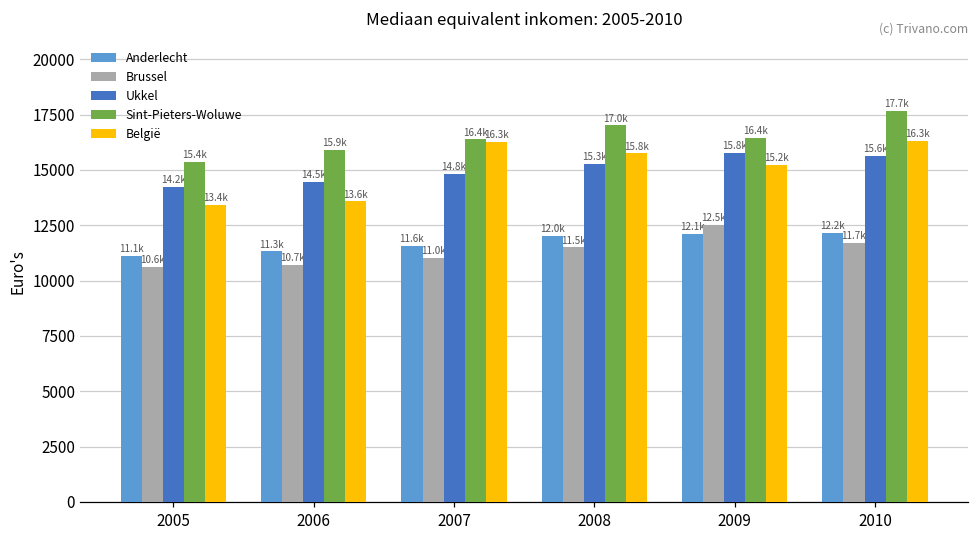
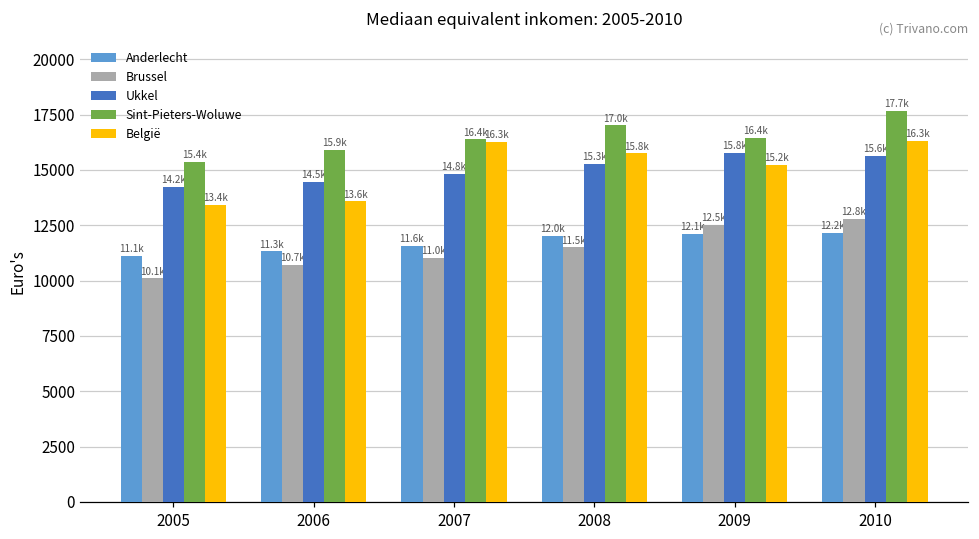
  {
    "Brussel": {
-     "2005": "10.6k",
+     "2005": "10.1k",
      "2006": "10.7k",
      "2007": "11.0k",
      "2008": "11.5k",
      "2009": "12.5k",
-     "2010": "11.7k"
+     "2010": "12.8k"
    },
    "Sint-Pieters-Woluwe": {
      "2005": "15.4k",
      "2006": "15.9k",
      "2007": "16.4k",
      "2008": "17.0k",
      "2009": "16.4k",
      "2010": "17.7k"
    },
    "België": {
      "2005": "13.4k",
      "2006": "13.6k",
      "2007": "16.3k",
      "2008": "15.8k",
      "2009": "15.2k",
      "2010": "16.3k"
    }
  }
